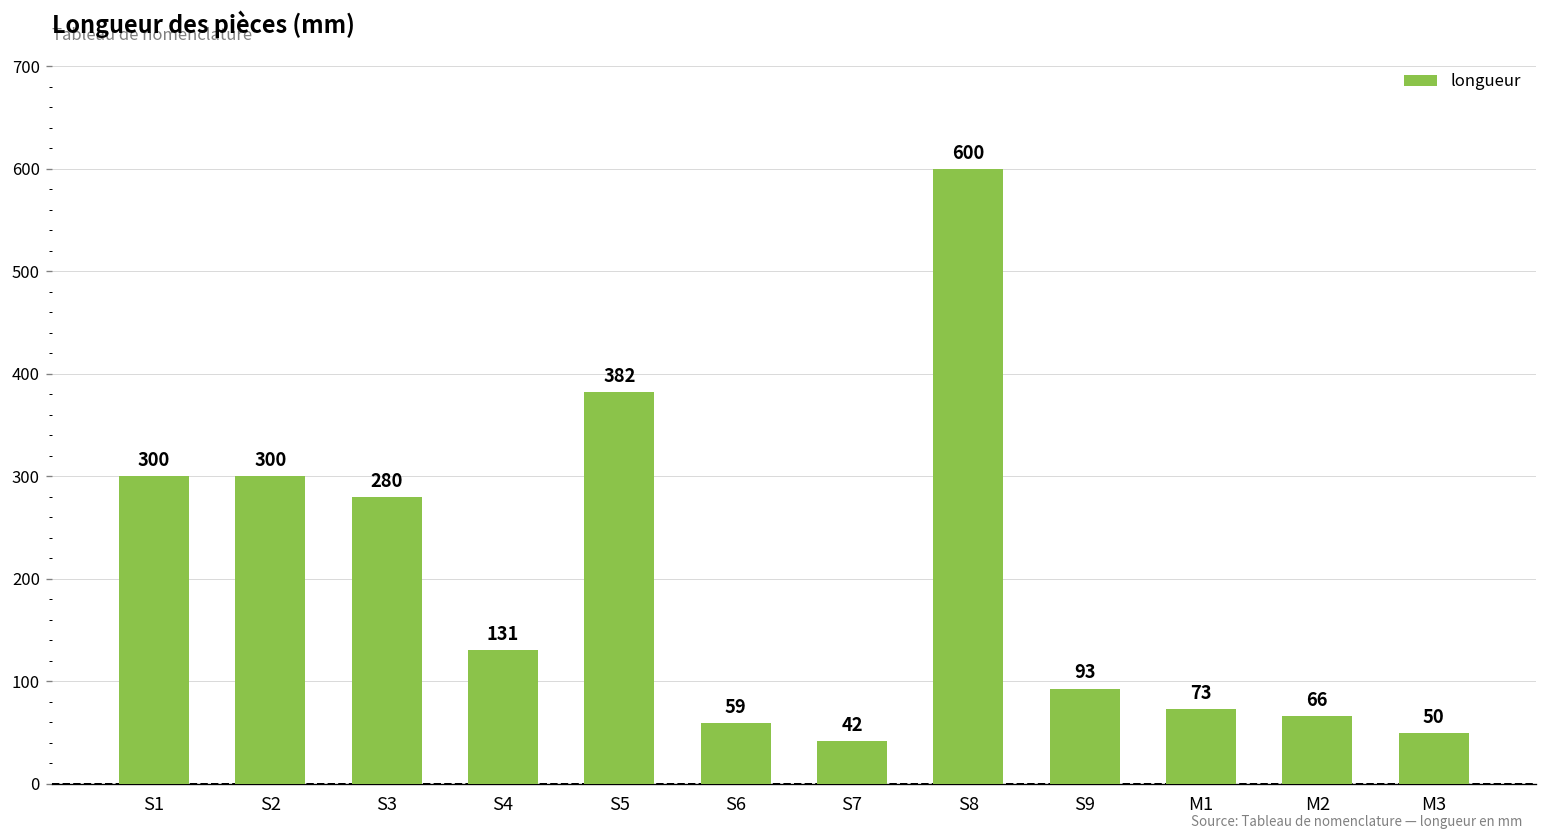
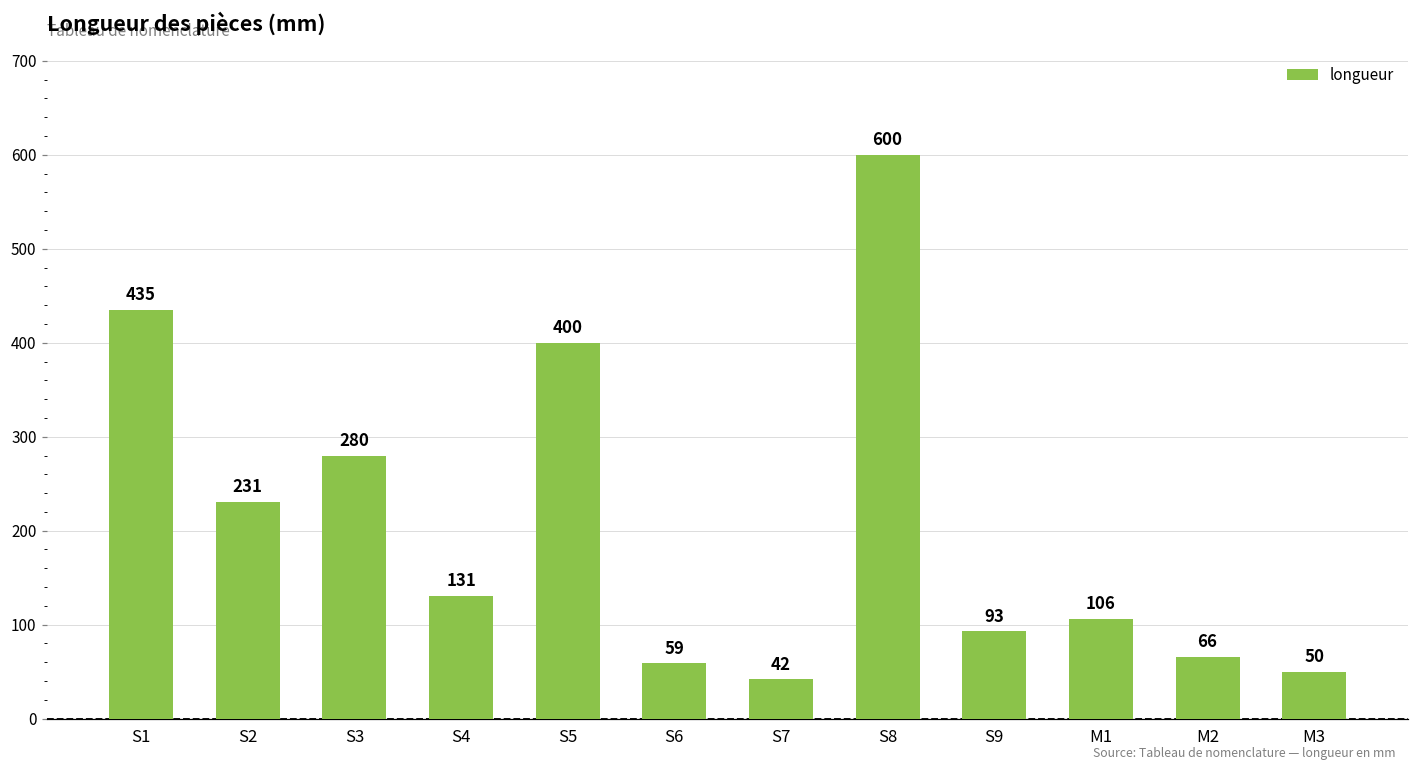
  {
-   "S1": 300,
-   "S2": 300,
+   "S1": 435,
+   "S2": 231,
    "S3": 280,
    "S4": 131,
-   "S5": 382,
+   "S5": 400,
    "S6": 59,
    "S7": 42,
    "S8": 600,
    "S9": 93,
-   "M1": 73,
+   "M1": 106,
    "M2": 66,
    "M3": 50
  }
